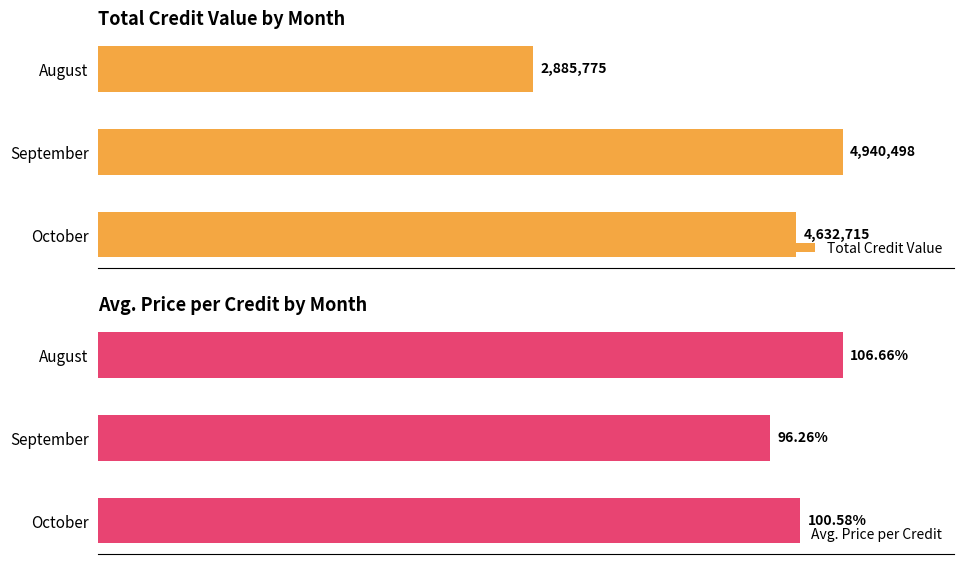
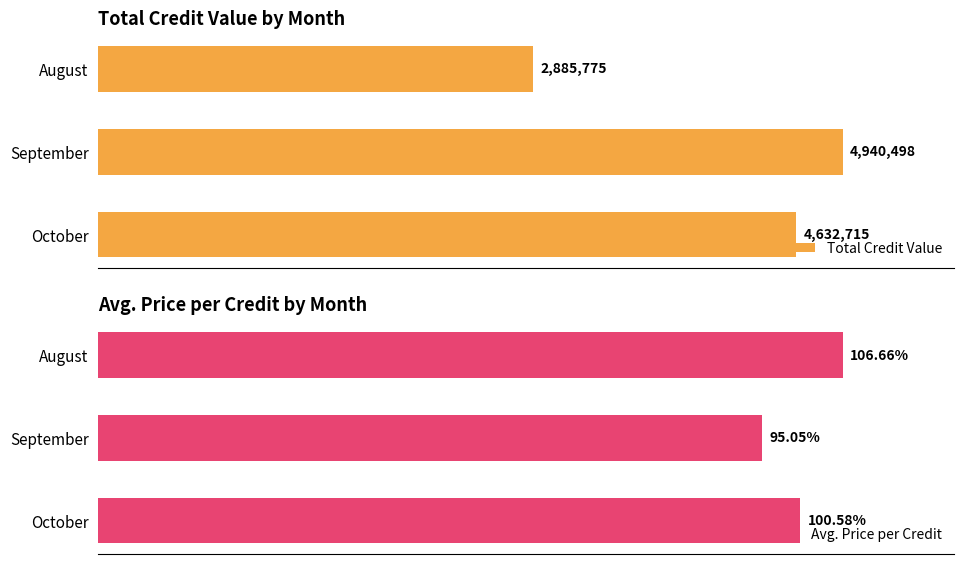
  {
    "Total Credit Value by Month": {
      "August": "2,885,775",
      "September": "4,940,498",
      "October": "4,632,715"
    },
    "Avg. Price per Credit by Month": {
      "August": "106.66%",
-     "September": "96.26%",
+     "September": "95.05%",
      "October": "100.58%"
    }
  }
